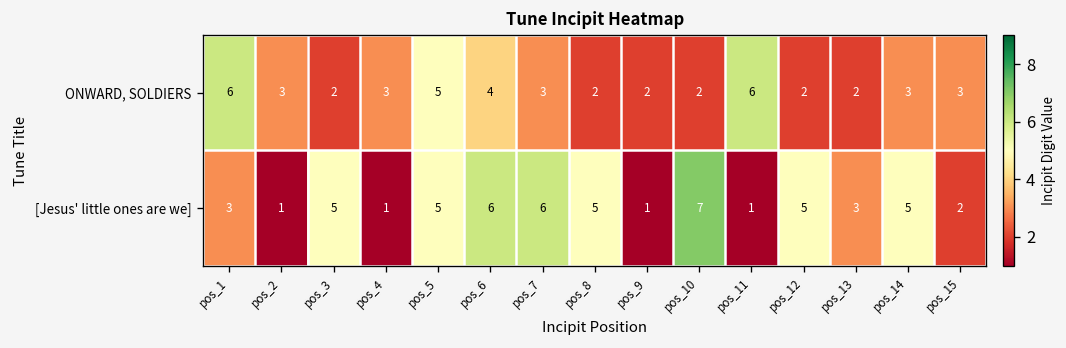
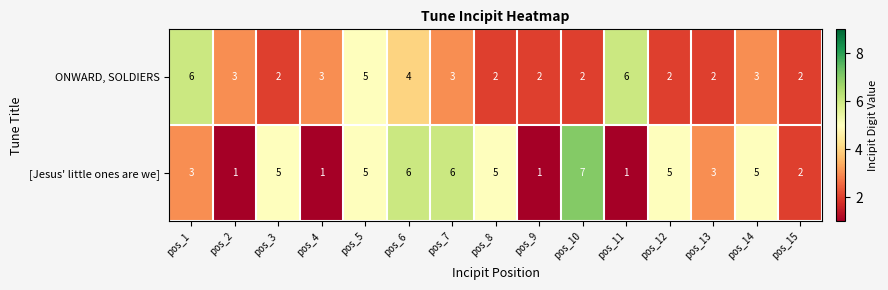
  {
    "ONWARD, SOLDIERS": {
      "pos_1": 6,
      "pos_2": 3,
      "pos_3": 2,
      "pos_4": 3,
      "pos_5": 5,
      "pos_6": 4,
      "pos_7": 3,
      "pos_8": 2,
      "pos_9": 2,
      "pos_10": 2,
      "pos_11": 6,
      "pos_12": 2,
      "pos_13": 2,
      "pos_14": 3,
-     "pos_15": 3
+     "pos_15": 2
    },
    "[Jesus' little ones are we]": {
      "pos_1": 3,
      "pos_2": 1,
      "pos_3": 5,
      "pos_4": 1,
      "pos_5": 5,
      "pos_6": 6,
      "pos_7": 6,
      "pos_8": 5,
      "pos_9": 1,
      "pos_10": 7,
      "pos_11": 1,
      "pos_12": 5,
      "pos_13": 3,
      "pos_14": 5,
      "pos_15": 2
    }
  }
